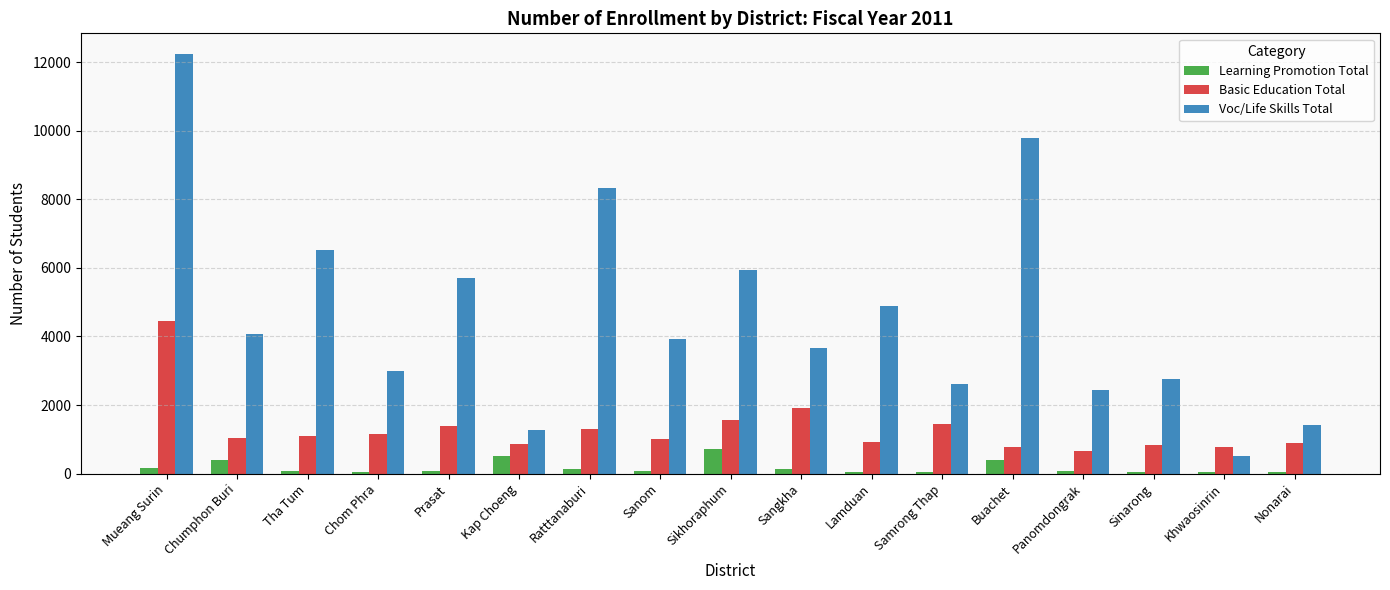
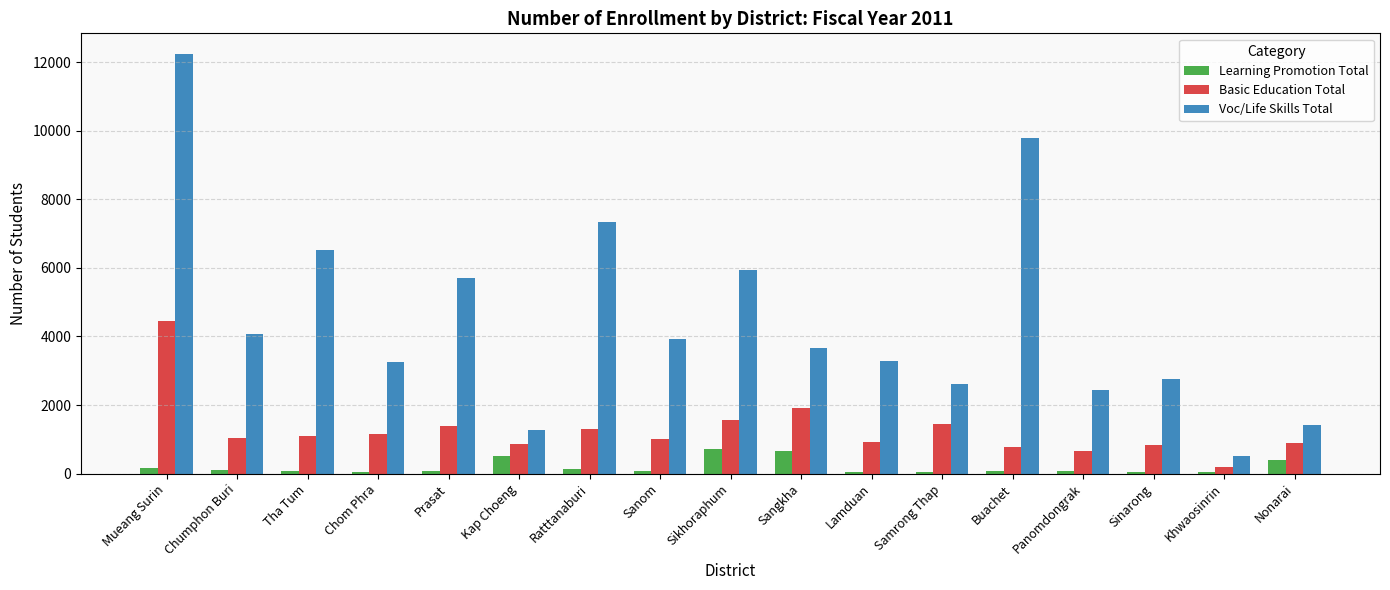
  {
    "Learning Promotion Total": {
      "Mueang Surin": 200,
-     "Chumphon Buri": 400,
+     "Chumphon Buri": 100,
      "Tha Tum": 100,
      "Prasat": 100,
      "Kap Choeng": 500,
      "Ratttanaburi": 100,
      "Sikhoraphum": 700,
-     "Sangkha": 100,
-     "Buachet": 400,
-     "Nonarai": 100
+     "Sangkha": 600,
+     "Buachet": 100,
+     "Nonarai": 400
    },
    "Basic Education Total": {
      "Mueang Surin": 4500,
      "Chumphon Buri": 1000,
      "Tha Tum": 1100,
      "Chom Phra": 1200,
      "Prasat": 1400,
      "Kap Choeng": 900,
      "Ratttanaburi": 1300,
      "Sanom": 1000,
      "Sikhoraphum": 1600,
      "Sangkha": 1900,
      "Lamduan": 900,
      "Samrong Thap": 1400,
      "Buachet": 800,
      "Panomdongrak": 700,
      "Sinarong": 800,
-     "Khwaosinrin": 800,
+     "Khwaosinrin": 200,
      "Nonarai": 900
    },
    "Voc/Life Skills Total": {
      "Mueang Surin": 12200,
      "Chumphon Buri": 4100,
      "Tha Tum": 6500,
-     "Chom Phra": 3000,
+     "Chom Phra": 3300,
      "Prasat": 5700,
      "Kap Choeng": 1300,
-     "Ratttanaburi": 8300,
+     "Ratttanaburi": 7300,
      "Sanom": 3900,
      "Sikhoraphum": 5900,
      "Sangkha": 3700,
-     "Lamduan": 4900,
+     "Lamduan": 3300,
      "Samrong Thap": 2600,
      "Buachet": 9800,
      "Panomdongrak": 2400,
      "Sinarong": 2800,
      "Khwaosinrin": 500,
      "Nonarai": 1400
    }
  }
